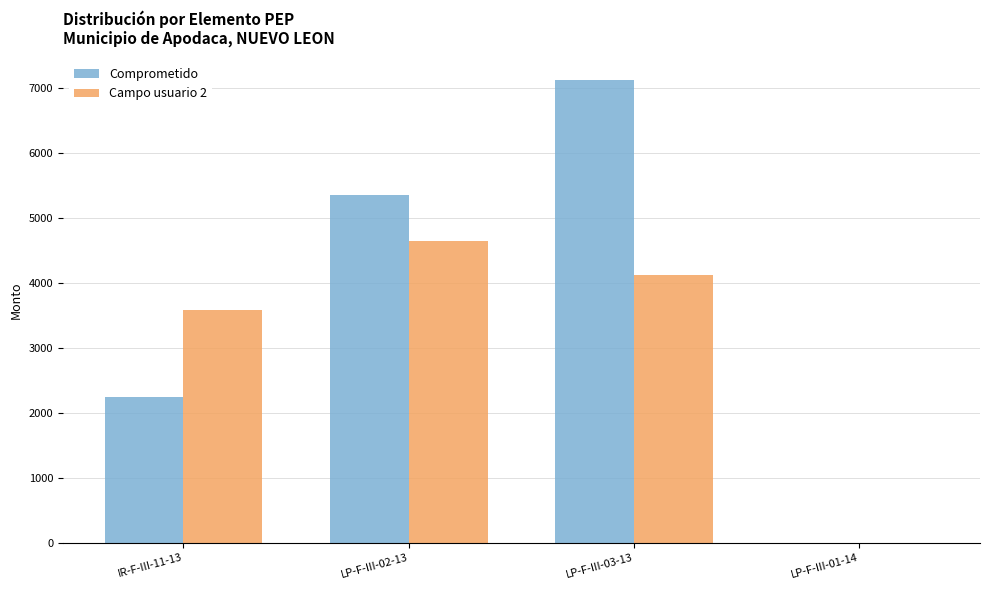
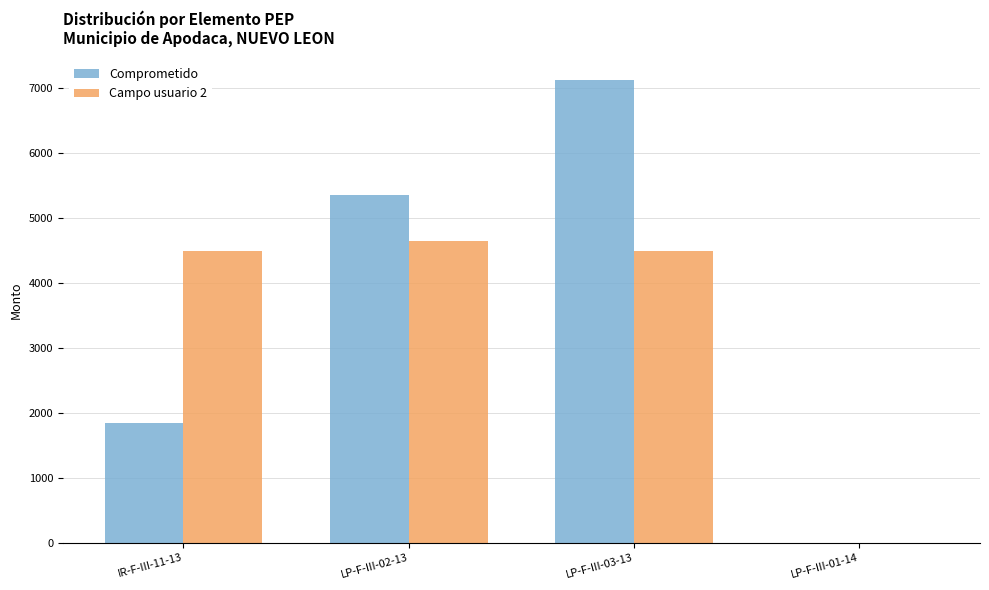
  {
    "Comprometido": {
-     "IR-F-III-11-13": 2300,
+     "IR-F-III-11-13": 1800,
      "LP-F-III-02-13": 5400,
      "LP-F-III-03-13": 7100,
      "LP-F-III-01-14": 0
    },
    "Campo usuario 2": {
-     "IR-F-III-11-13": 3600,
+     "IR-F-III-11-13": 4500,
      "LP-F-III-02-13": 4700,
-     "LP-F-III-03-13": 4100,
+     "LP-F-III-03-13": 4500,
      "LP-F-III-01-14": 0
    }
  }
